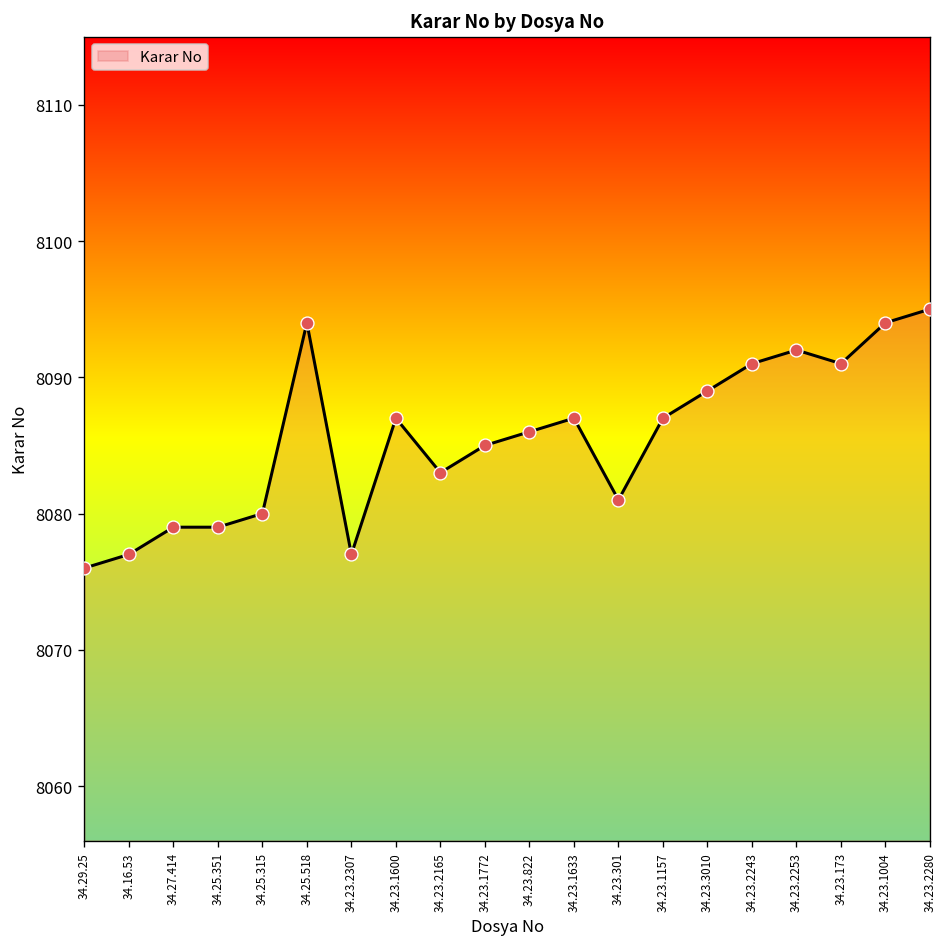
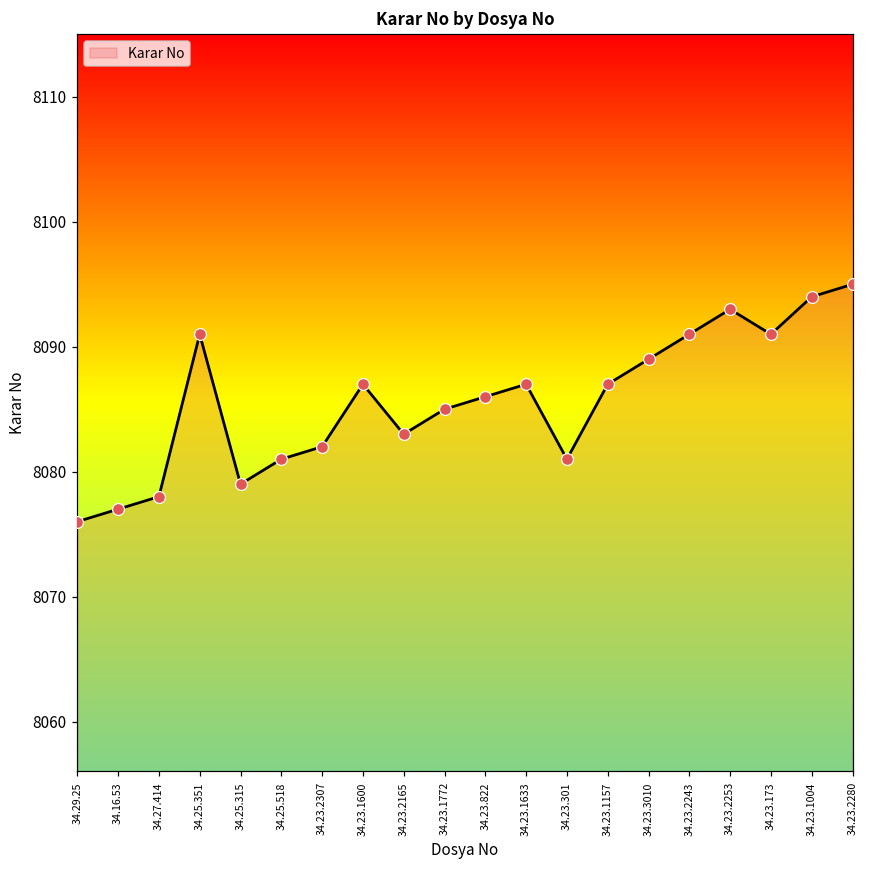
  {
    "34.29.25": 8076,
    "34.16.53": 8077,
-   "34.27.414": 8079,
-   "34.25.351": 8079,
-   "34.25.315": 8080,
-   "34.25.518": 8094,
-   "34.23.2307": 8077,
+   "34.27.414": 8078,
+   "34.25.351": 8091,
+   "34.25.315": 8079,
+   "34.25.518": 8081,
+   "34.23.2307": 8082,
    "34.23.1600": 8087,
    "34.23.2165": 8083,
    "34.23.1772": 8085,
    "34.23.822": 8086,
    "34.23.1633": 8087,
    "34.23.301": 8081,
    "34.23.1157": 8087,
    "34.23.3010": 8089,
    "34.23.2243": 8091,
-   "34.23.2253": 8092,
+   "34.23.2253": 8093,
    "34.23.173": 8091,
    "34.23.1004": 8094,
    "34.23.2280": 8095
  }
